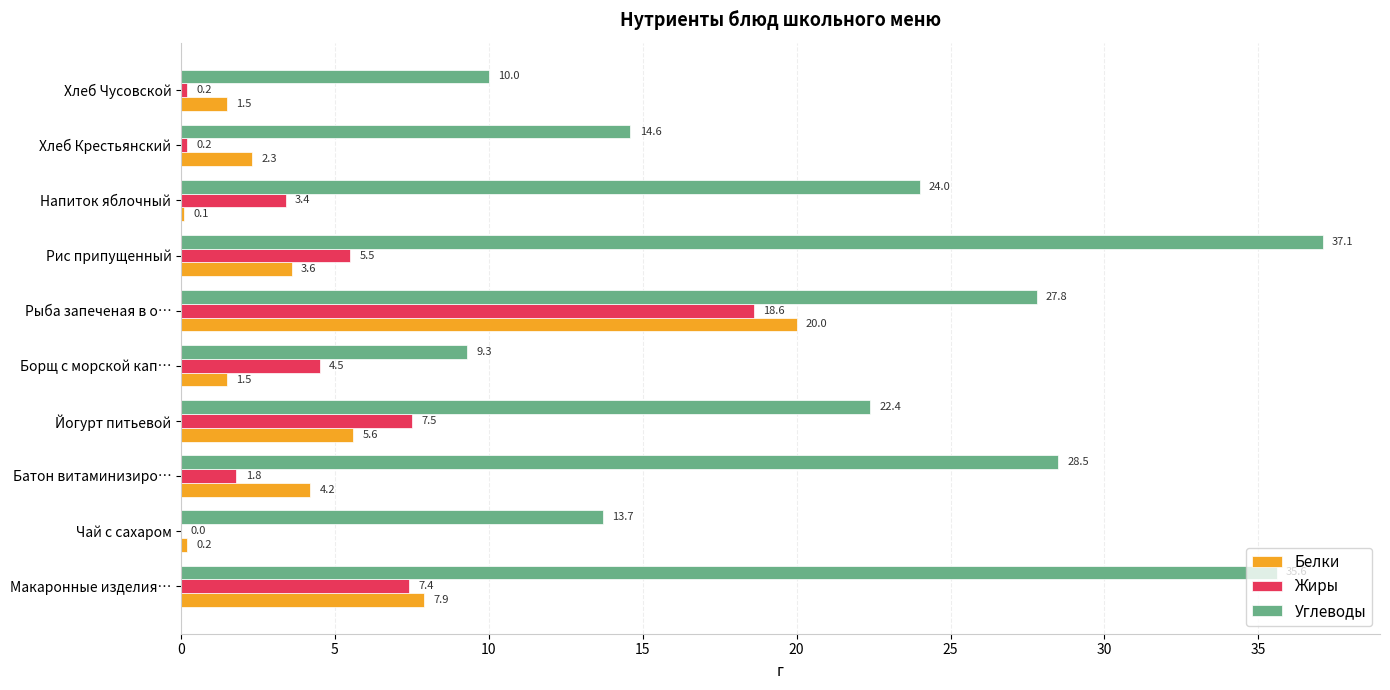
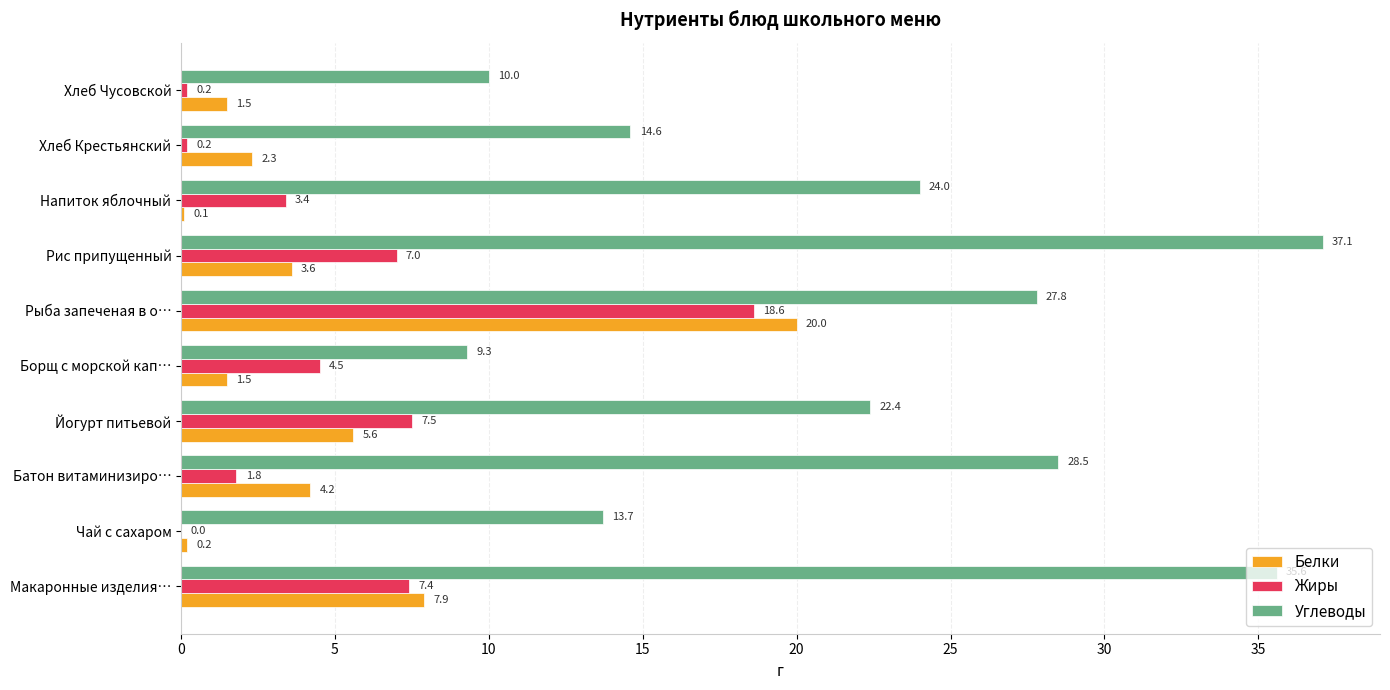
  {
    "Белки": {
      "Хлеб Чусовской": 1.5,
      "Хлеб Крестьянский": 2.3,
      "Напиток яблочный": 0.1,
      "Рис припущенный": 3.6,
      "Рыба запеченая в о…": 20.0,
      "Борщ с морской кап…": 1.5,
      "Йогурт питьевой": 5.6,
      "Батон витаминизиро…": 4.2,
      "Чай с сахаром": 0.2,
      "Макаронные изделия…": 7.9
    },
    "Жиры": {
      "Хлеб Чусовской": 0.2,
      "Хлеб Крестьянский": 0.2,
      "Напиток яблочный": 3.4,
-     "Рис припущенный": 5.5,
+     "Рис припущенный": 7.0,
      "Рыба запеченая в о…": 18.6,
      "Борщ с морской кап…": 4.5,
      "Йогурт питьевой": 7.5,
      "Батон витаминизиро…": 1.8,
      "Чай с сахаром": 0.0,
      "Макаронные изделия…": 7.4
    },
    "Углеводы": {
      "Хлеб Чусовской": 10.0,
      "Хлеб Крестьянский": 14.6,
      "Напиток яблочный": 24.0,
      "Рис припущенный": 37.1,
      "Рыба запеченая в о…": 27.8,
      "Борщ с морской кап…": 9.3,
      "Йогурт питьевой": 22.4,
      "Батон витаминизиро…": 28.5,
      "Чай с сахаром": 13.7
    }
  }
